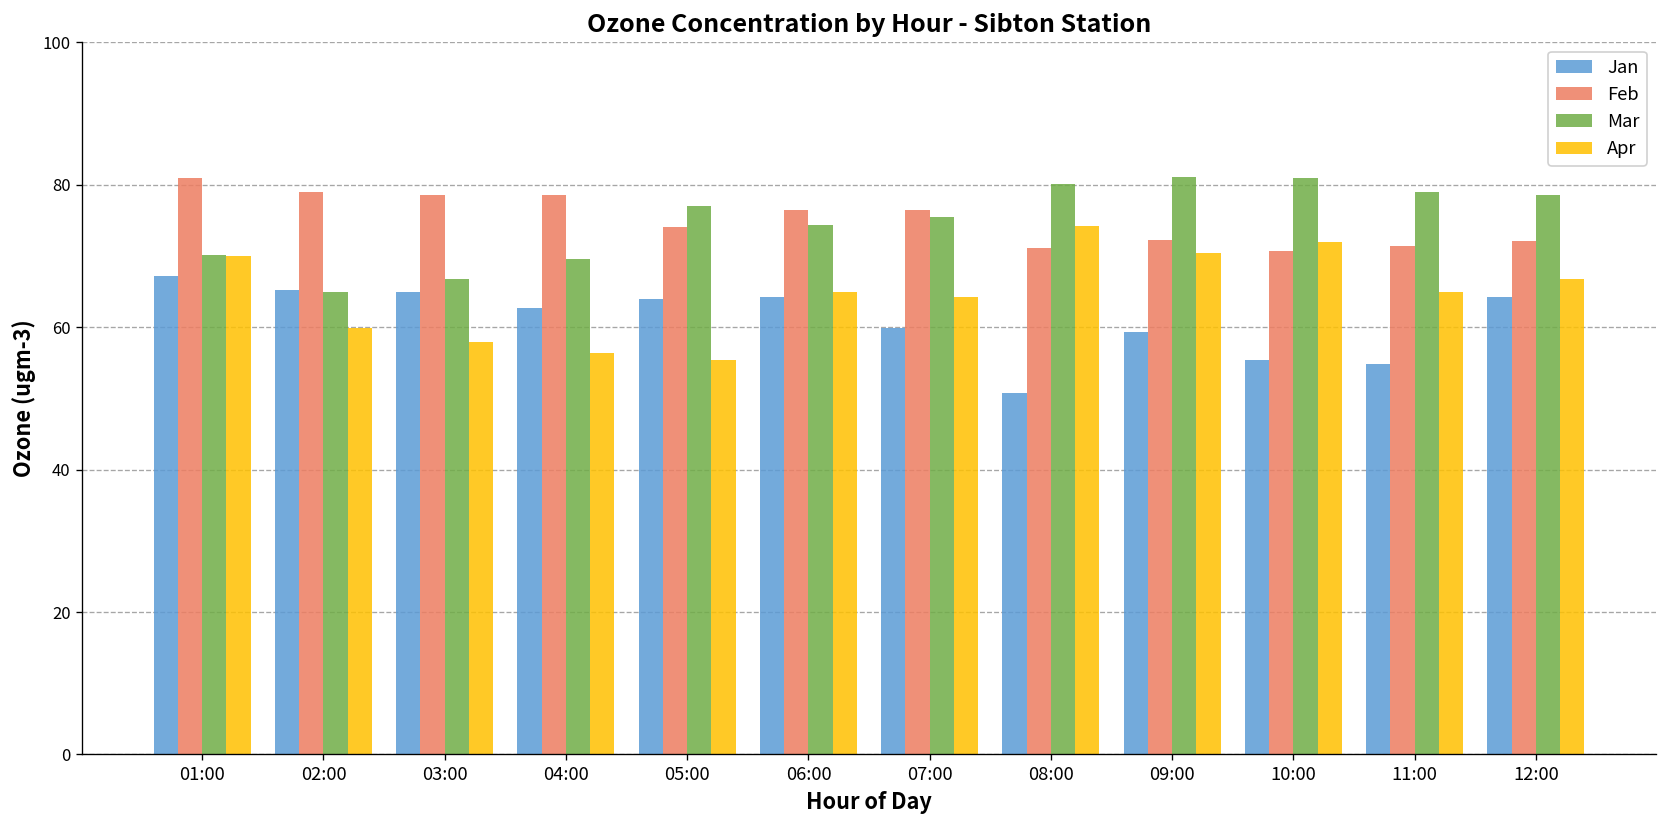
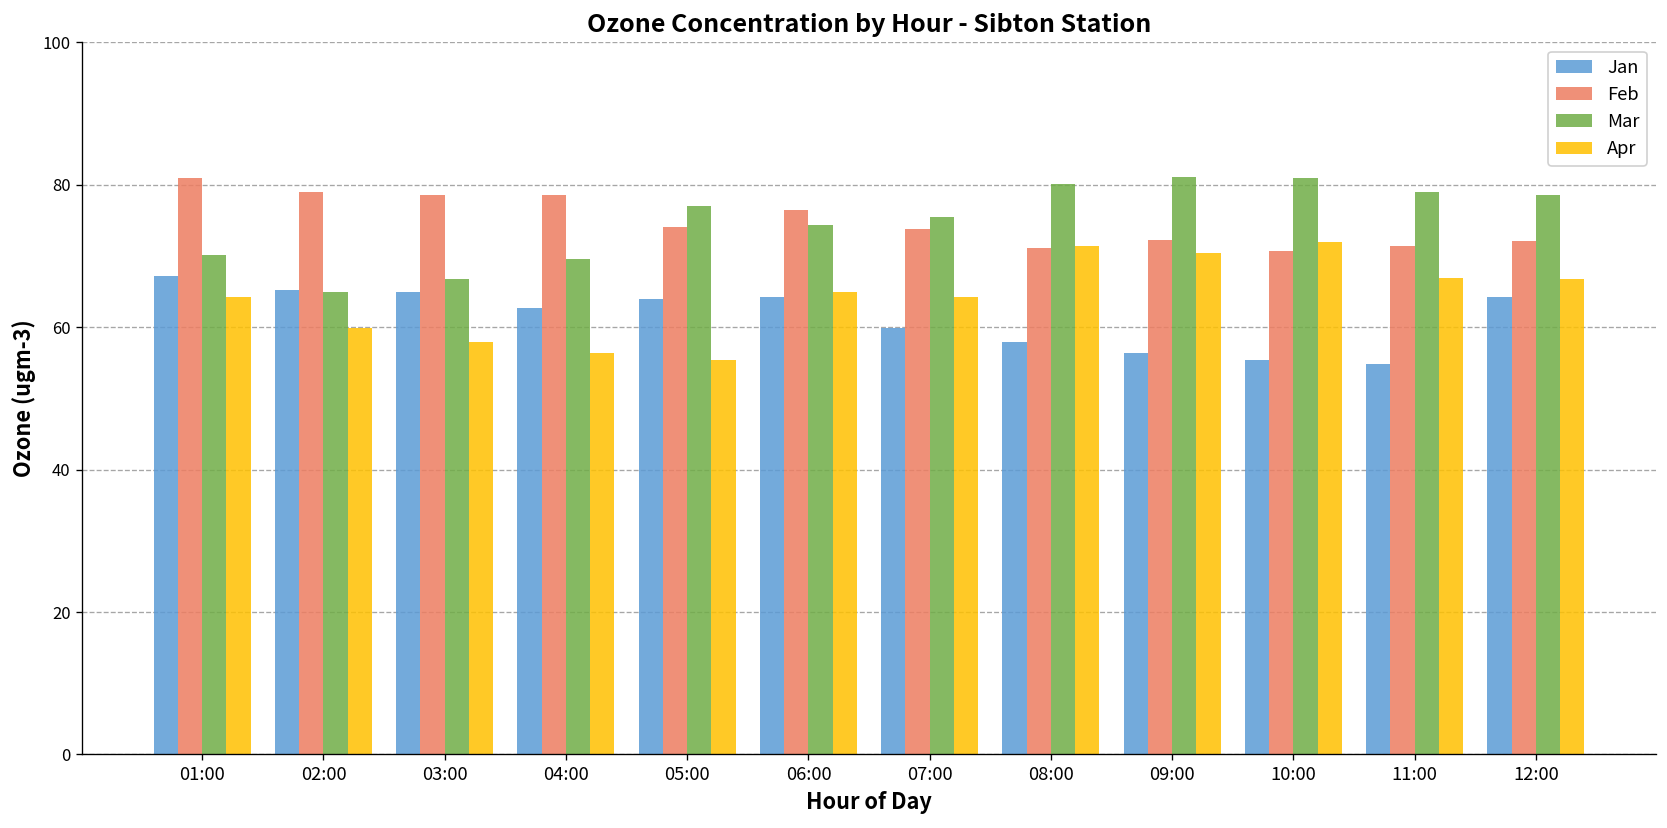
  {
    "Jan": {
      "01:00": 67,
      "02:00": 65,
      "03:00": 65,
      "04:00": 63,
      "05:00": 64,
      "06:00": 64,
      "07:00": 60,
-     "08:00": 51,
-     "09:00": 59,
+     "08:00": 58,
+     "09:00": 56,
      "10:00": 55,
      "11:00": 55,
      "12:00": 64
    },
    "Feb": {
      "01:00": 81,
      "02:00": 79,
      "03:00": 79,
      "04:00": 79,
      "05:00": 74,
      "06:00": 76,
-     "07:00": 76,
+     "07:00": 74,
      "08:00": 71,
      "09:00": 72,
      "10:00": 71,
      "11:00": 71,
      "12:00": 72
    },
    "Mar": {
      "01:00": 70,
      "02:00": 65,
      "03:00": 67,
      "04:00": 70,
      "05:00": 77,
      "06:00": 74,
      "07:00": 76,
      "08:00": 80,
      "09:00": 81,
      "10:00": 81,
      "11:00": 79,
      "12:00": 79
    },
    "Apr": {
-     "01:00": 70,
+     "01:00": 64,
      "02:00": 60,
      "03:00": 58,
      "04:00": 56,
      "05:00": 55,
      "06:00": 65,
      "07:00": 64,
-     "08:00": 74,
+     "08:00": 71,
      "09:00": 70,
      "10:00": 72,
-     "11:00": 65,
+     "11:00": 67,
      "12:00": 67
    }
  }
